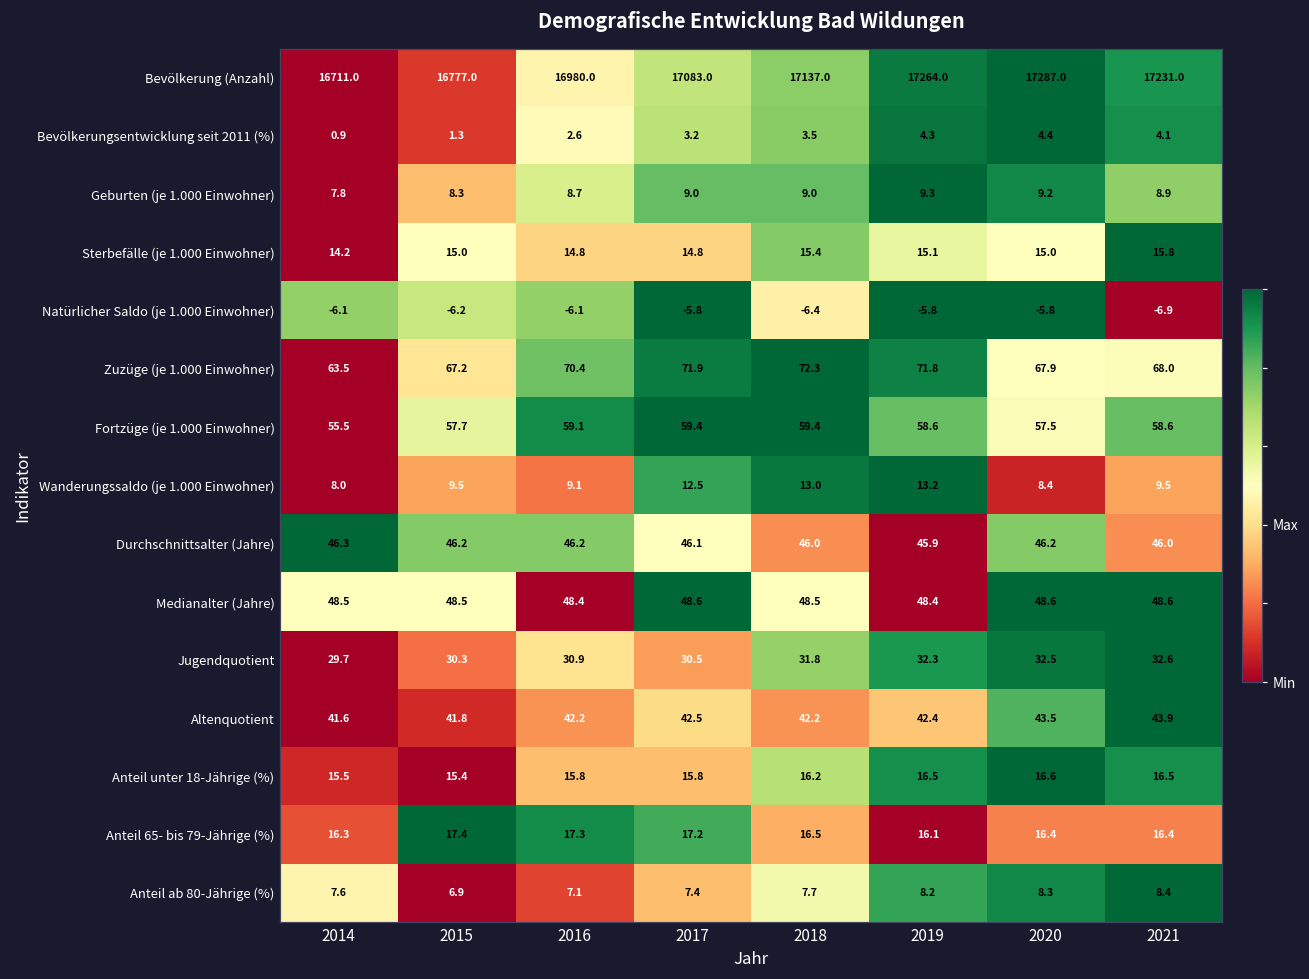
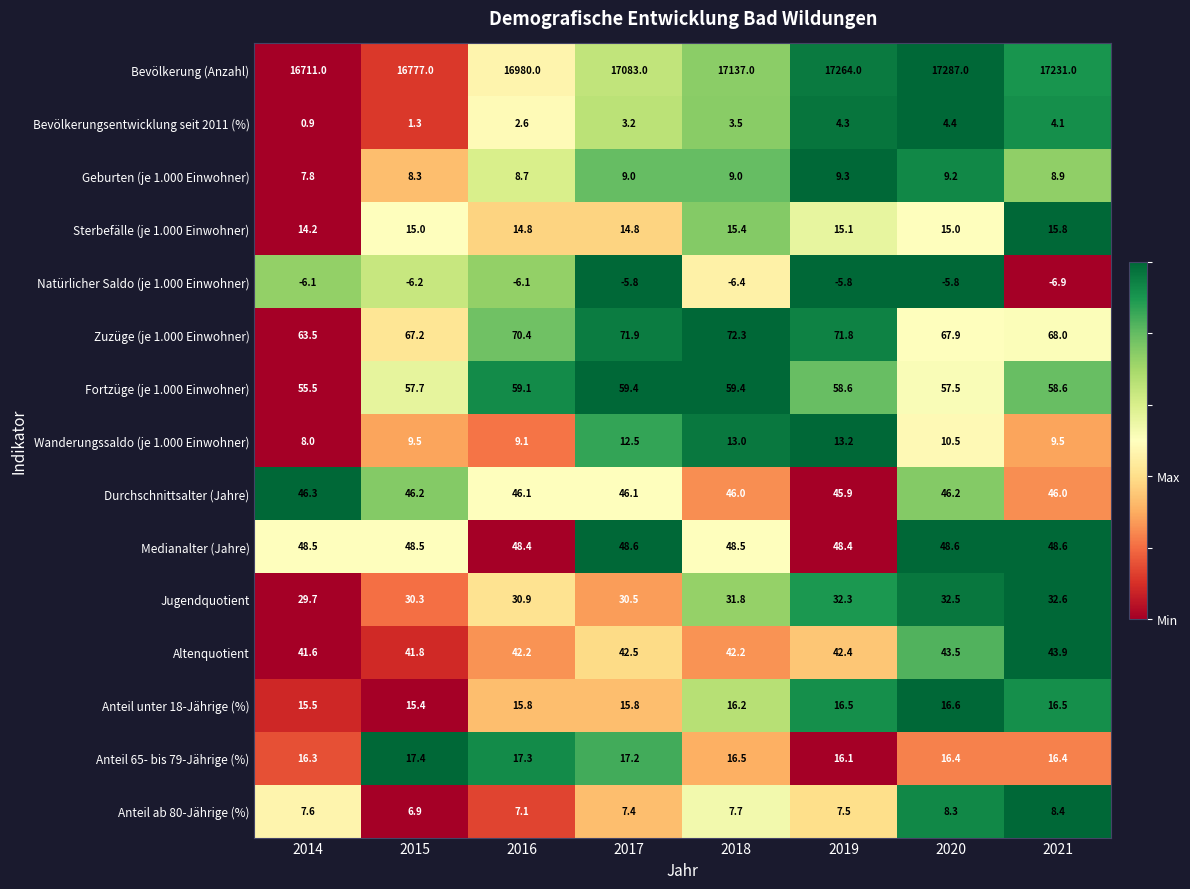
  {
    "Bevölkerung (Anzahl)": {
      "2014": 16711.0,
      "2015": 16777.0,
      "2016": 16980.0,
      "2017": 17083.0,
      "2018": 17137.0,
      "2019": 17264.0,
      "2020": 17287.0,
      "2021": 17231.0
    },
    "Bevölkerungsentwicklung seit 2011 (%)": {
      "2014": 0.9,
      "2015": 1.3,
      "2016": 2.6,
      "2017": 3.2,
      "2018": 3.5,
      "2019": 4.3,
      "2020": 4.4,
      "2021": 4.1
    },
    "Geburten (je 1.000 Einwohner)": {
      "2014": 7.8,
      "2015": 8.3,
      "2016": 8.7,
      "2017": 9.0,
      "2018": 9.0,
      "2019": 9.3,
      "2020": 9.2,
      "2021": 8.9
    },
    "Sterbefälle (je 1.000 Einwohner)": {
      "2014": 14.2,
      "2015": 15.0,
      "2016": 14.8,
      "2017": 14.8,
      "2018": 15.4,
      "2019": 15.1,
      "2020": 15.0,
      "2021": 15.8
    },
    "Natürlicher Saldo (je 1.000 Einwohner)": {
      "2014": -6.1,
      "2015": -6.2,
      "2016": -6.1,
      "2017": -5.8,
      "2018": -6.4,
      "2019": -5.8,
      "2020": -5.8,
      "2021": -6.9
    },
    "Zuzüge (je 1.000 Einwohner)": {
      "2014": 63.5,
      "2015": 67.2,
      "2016": 70.4,
      "2017": 71.9,
      "2018": 72.3,
      "2019": 71.8,
      "2020": 67.9,
      "2021": 68.0
    },
    "Fortzüge (je 1.000 Einwohner)": {
      "2014": 55.5,
      "2015": 57.7,
      "2016": 59.1,
      "2017": 59.4,
      "2018": 59.4,
      "2019": 58.6,
      "2020": 57.5,
      "2021": 58.6
    },
    "Wanderungssaldo (je 1.000 Einwohner)": {
      "2014": 8.0,
      "2015": 9.5,
      "2016": 9.1,
      "2017": 12.5,
      "2018": 13.0,
      "2019": 13.2,
-     "2020": 8.4,
+     "2020": 10.5,
      "2021": 9.5
    },
    "Durchschnittsalter (Jahre)": {
      "2014": 46.3,
      "2015": 46.2,
-     "2016": 46.2,
+     "2016": 46.1,
      "2017": 46.1,
      "2018": 46.0,
      "2019": 45.9,
      "2020": 46.2,
      "2021": 46.0
    },
    "Medianalter (Jahre)": {
      "2014": 48.5,
      "2015": 48.5,
      "2016": 48.4,
      "2017": 48.6,
      "2018": 48.5,
      "2019": 48.4,
      "2020": 48.6,
      "2021": 48.6
    },
    "Jugendquotient": {
      "2014": 29.7,
      "2015": 30.3,
      "2016": 30.9,
      "2017": 30.5,
      "2018": 31.8,
      "2019": 32.3,
      "2020": 32.5,
      "2021": 32.6
    },
    "Altenquotient": {
      "2014": 41.6,
      "2015": 41.8,
      "2016": 42.2,
      "2017": 42.5,
      "2018": 42.2,
      "2019": 42.4,
      "2020": 43.5,
      "2021": 43.9
    },
    "Anteil unter 18-Jährige (%)": {
      "2014": 15.5,
      "2015": 15.4,
      "2016": 15.8,
      "2017": 15.8,
      "2018": 16.2,
      "2019": 16.5,
      "2020": 16.6,
      "2021": 16.5
    },
    "Anteil 65- bis 79-Jährige (%)": {
      "2014": 16.3,
      "2015": 17.4,
      "2016": 17.3,
      "2017": 17.2,
      "2018": 16.5,
      "2019": 16.1,
      "2020": 16.4,
      "2021": 16.4
    },
    "Anteil ab 80-Jährige (%)": {
      "2014": 7.6,
      "2015": 6.9,
      "2016": 7.1,
      "2017": 7.4,
      "2018": 7.7,
-     "2019": 8.2,
+     "2019": 7.5,
      "2020": 8.3,
      "2021": 8.4
    }
  }
